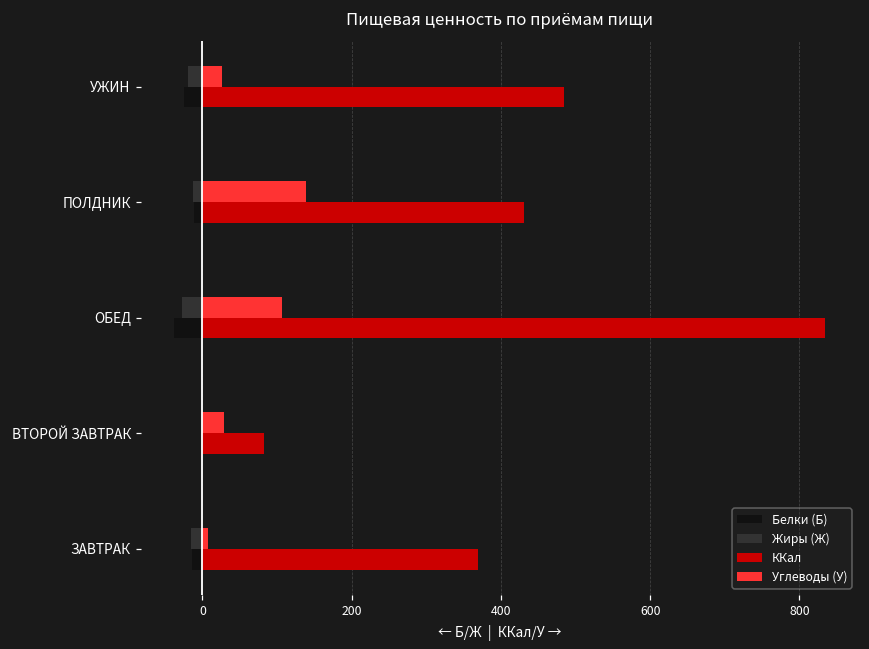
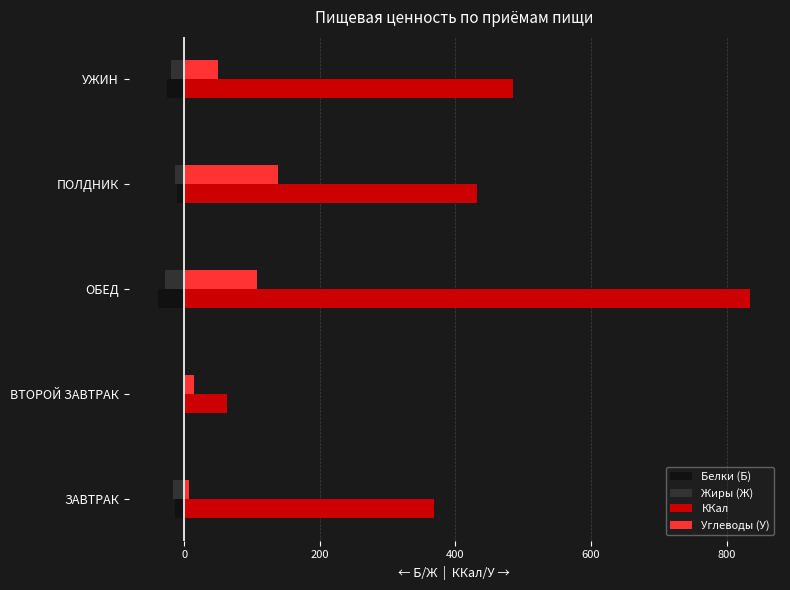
  {
    "ККал": {
      "УЖИН": 480,
      "ПОЛДНИК": 430,
      "ОБЕД": 830,
-     "ВТОРОЙ ЗАВТРАК": 80,
+     "ВТОРОЙ ЗАВТРАК": 60,
      "ЗАВТРАК": 370
    },
    "Углеводы (У)": {
-     "УЖИН": 30,
+     "УЖИН": 50,
      "ПОЛДНИК": 140,
      "ОБЕД": 110,
-     "ВТОРОЙ ЗАВТРАК": 30,
+     "ВТОРОЙ ЗАВТРАК": 20,
      "ЗАВТРАК": 10
    }
  }
